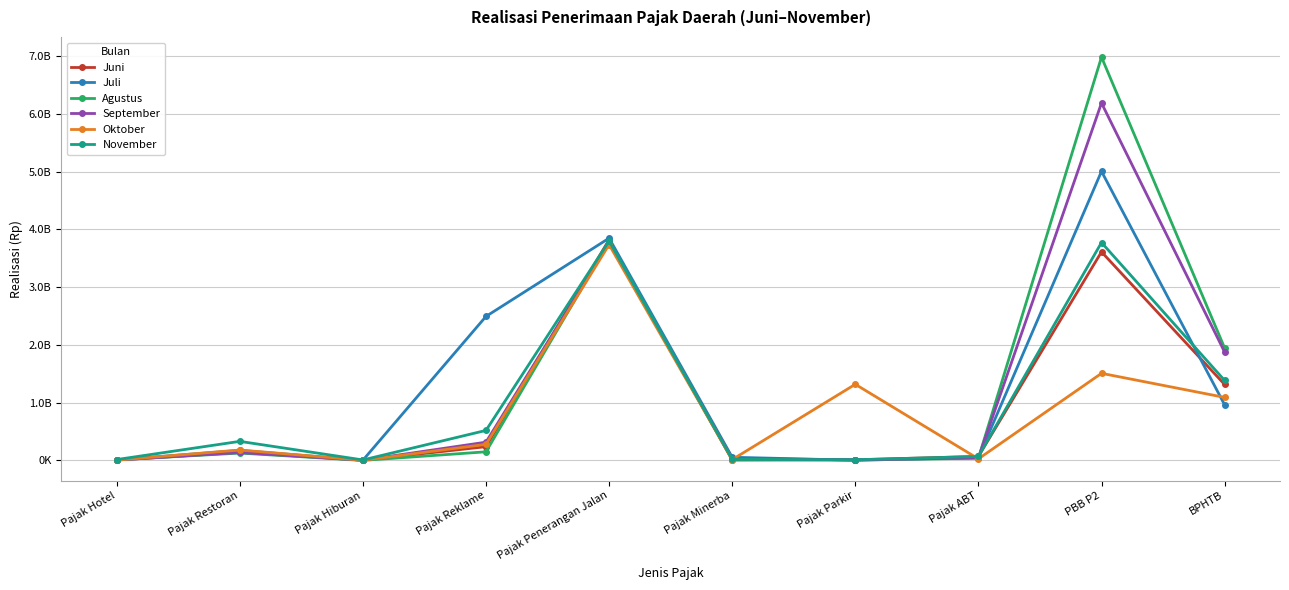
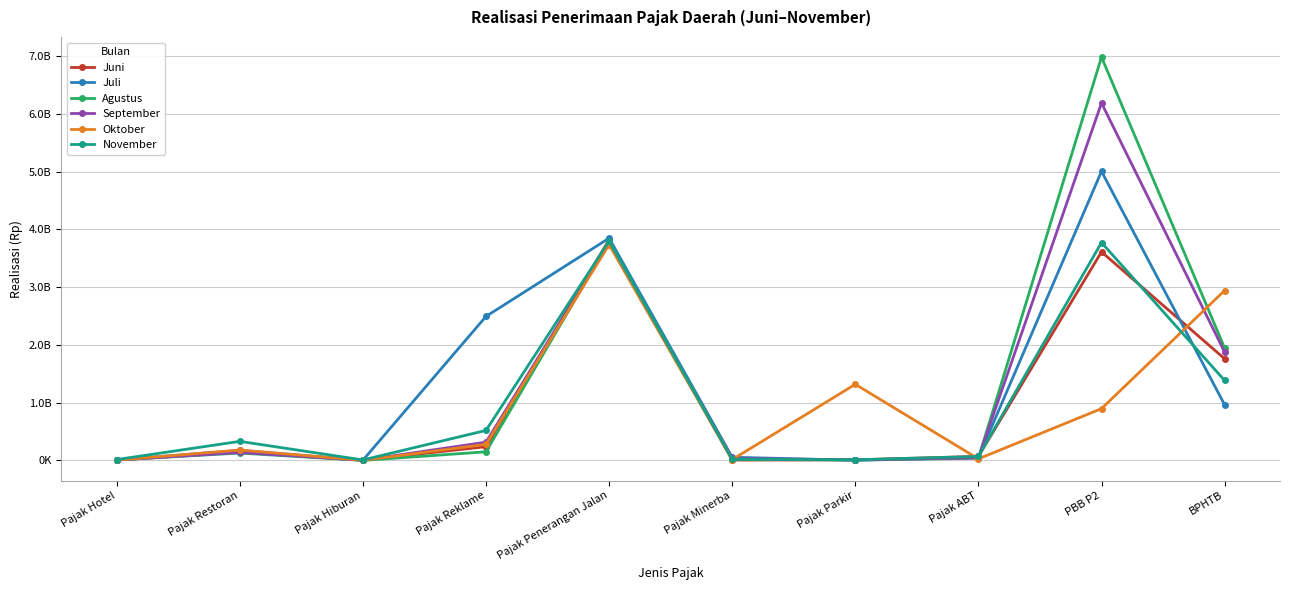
  {
    "Juni": {
      "PBB P2": 3600000000,
-     "BPHTB": 1300000000
+     "BPHTB": 1800000000
    },
    "Juli": {
      "Pajak Reklame": 2500000000,
      "PBB P2": 5000000000,
      "BPHTB": 1000000000
    },
    "September": {
      "PBB P2": 6200000000,
      "BPHTB": 1900000000
    },
    "Oktober": {
      "Pajak Parkir": 1300000000,
-     "PBB P2": 1500000000,
-     "BPHTB": 1100000000
+     "PBB P2": 900000000,
+     "BPHTB": 2900000000
    }
  }
